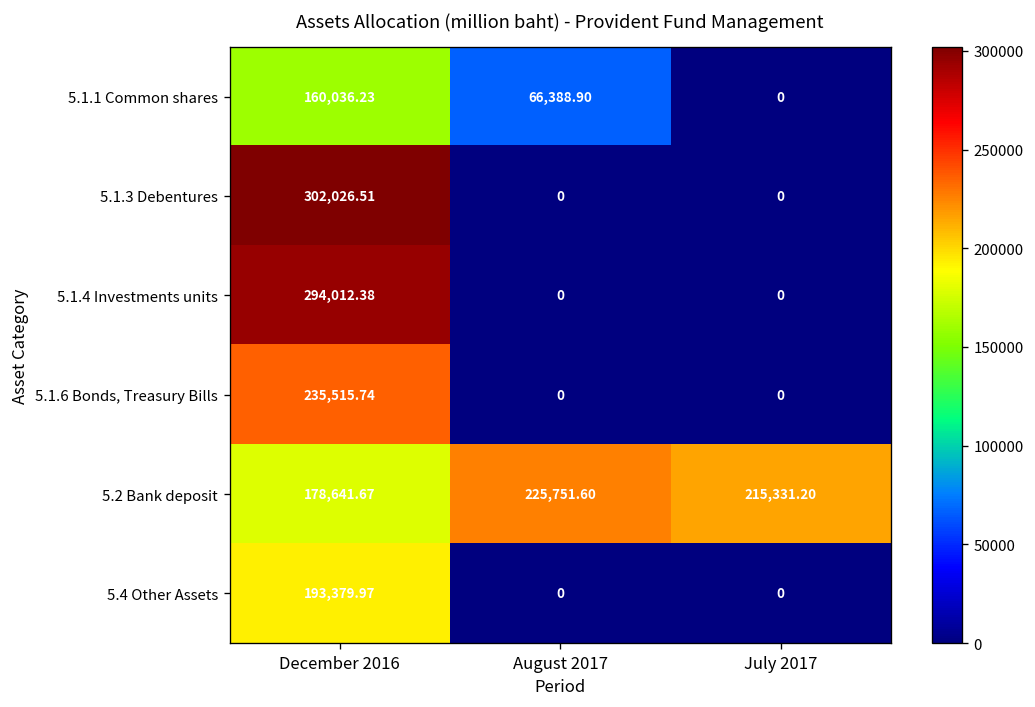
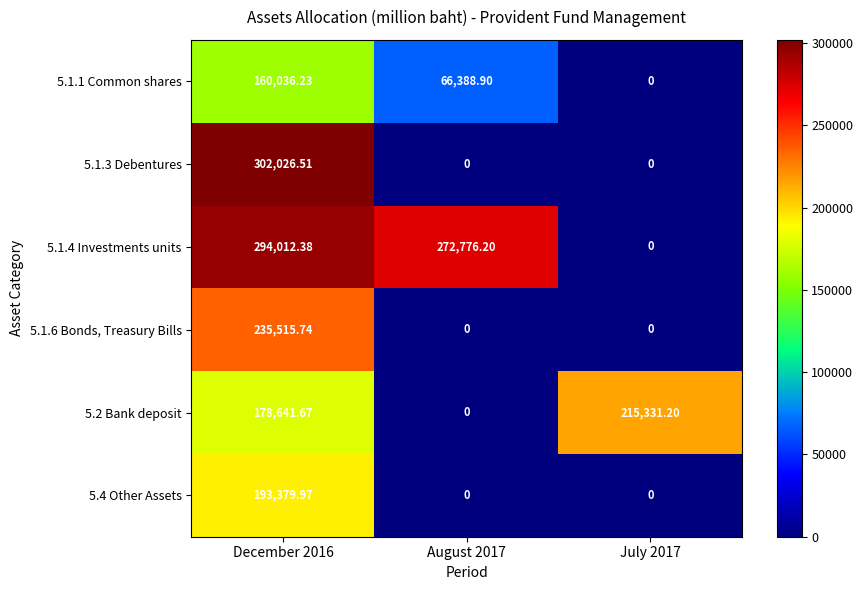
  {
    "5.1.1 Common shares": {
      "December 2016": "160,036.23",
      "August 2017": "66,388.90",
      "July 2017": "0"
    },
    "5.1.3 Debentures": {
      "December 2016": "302,026.51",
      "August 2017": "0",
      "July 2017": "0"
    },
    "5.1.4 Investments units": {
      "December 2016": "294,012.38",
-     "August 2017": "0",
+     "August 2017": "272,776.20",
      "July 2017": "0"
    },
    "5.1.6 Bonds, Treasury Bills": {
      "December 2016": "235,515.74",
      "August 2017": "0",
      "July 2017": "0"
    },
    "5.2 Bank deposit": {
      "December 2016": "178,641.67",
-     "August 2017": "225,751.60",
+     "August 2017": "0",
      "July 2017": "215,331.20"
    },
    "5.4 Other Assets": {
      "December 2016": "193,379.97",
      "August 2017": "0",
      "July 2017": "0"
    }
  }
